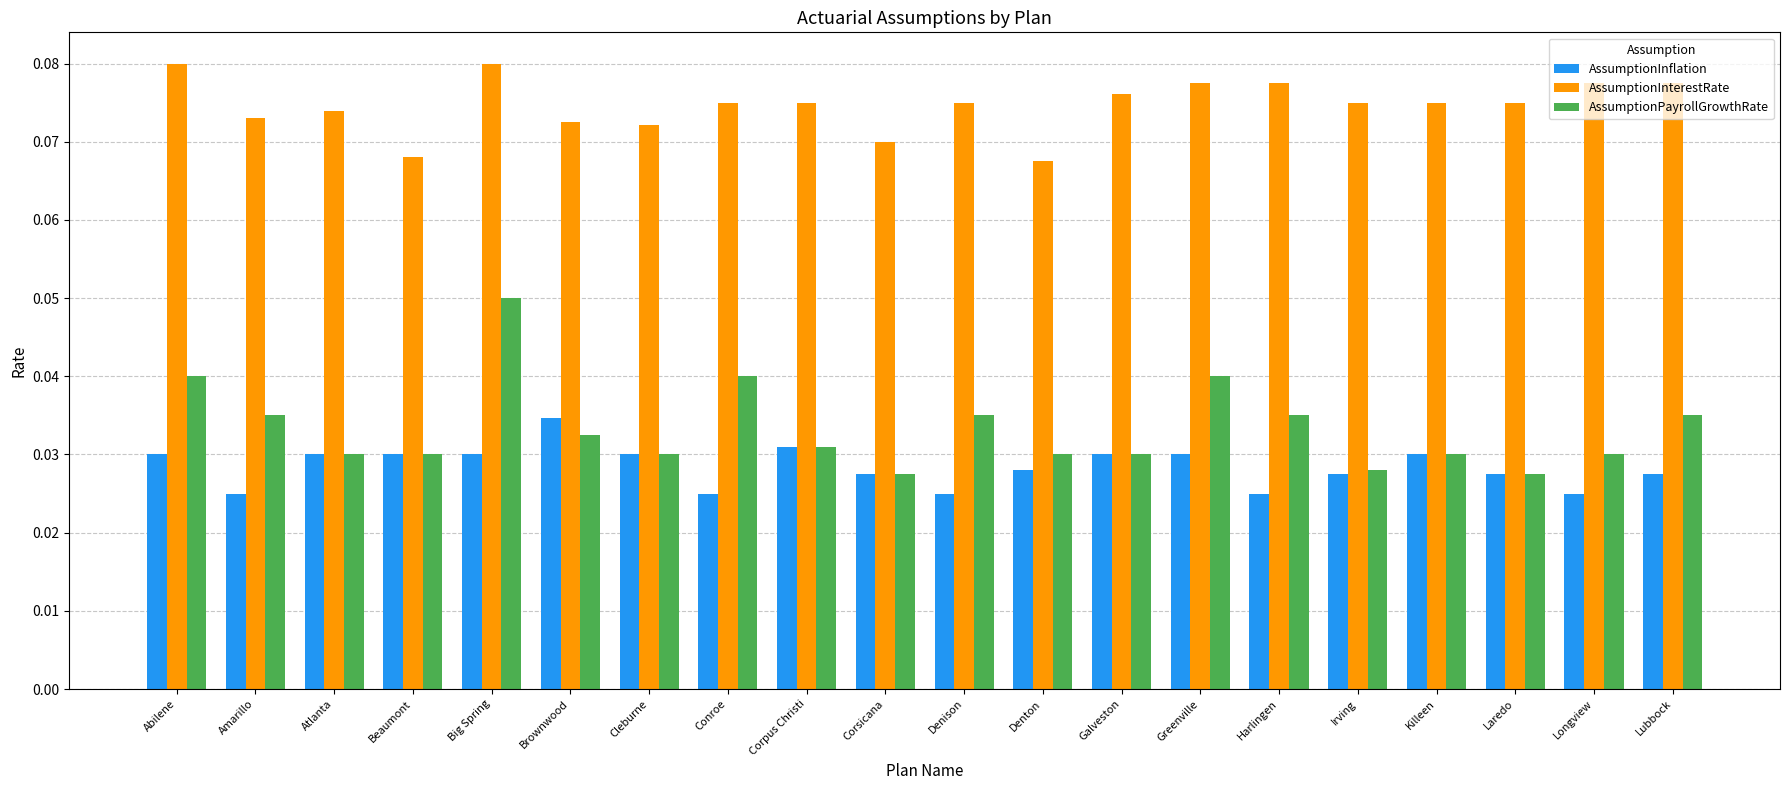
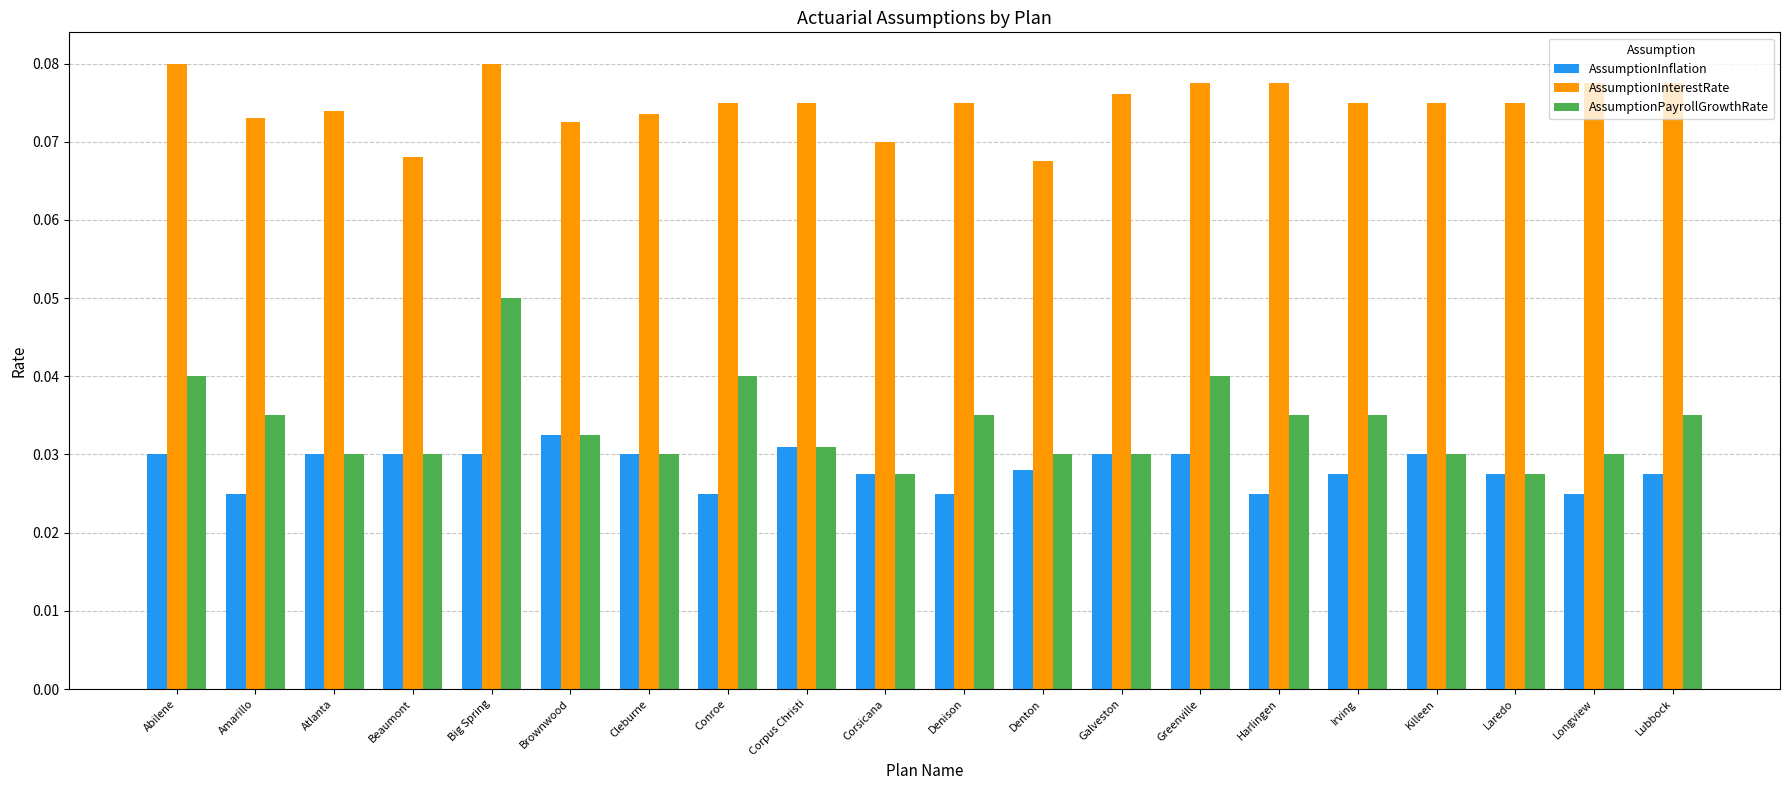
  {
    "AssumptionInflation": {
      "Abilene": 0.030,
      "Amarillo": 0.025,
      "Atlanta": 0.030,
      "Beaumont": 0.030,
      "Big Spring": 0.030,
-     "Brownwood": 0.035,
+     "Brownwood": 0.033,
      "Cleburne": 0.030,
      "Conroe": 0.025,
      "Corpus Christi": 0.031,
      "Corsicana": 0.028,
      "Denison": 0.025,
      "Denton": 0.028,
      "Galveston": 0.030,
      "Greenville": 0.030,
      "Harlingen": 0.025,
      "Irving": 0.028,
      "Killeen": 0.030,
      "Laredo": 0.028,
      "Longview": 0.025,
      "Lubbock": 0.028
    },
    "AssumptionInterestRate": {
      "Abilene": 0.080,
      "Amarillo": 0.073,
      "Atlanta": 0.074,
      "Beaumont": 0.068,
      "Big Spring": 0.080,
      "Brownwood": 0.073,
-     "Cleburne": 0.072,
+     "Cleburne": 0.074,
      "Conroe": 0.075,
      "Corpus Christi": 0.075,
      "Corsicana": 0.070,
      "Denison": 0.075,
      "Denton": 0.068,
      "Galveston": 0.076,
      "Greenville": 0.078,
      "Harlingen": 0.078,
      "Irving": 0.075,
      "Killeen": 0.075,
      "Laredo": 0.075
    },
    "AssumptionPayrollGrowthRate": {
      "Abilene": 0.040,
      "Amarillo": 0.035,
      "Atlanta": 0.030,
      "Beaumont": 0.030,
      "Big Spring": 0.050,
      "Brownwood": 0.033,
      "Cleburne": 0.030,
      "Conroe": 0.040,
      "Corpus Christi": 0.031,
      "Corsicana": 0.028,
      "Denison": 0.035,
      "Denton": 0.030,
      "Galveston": 0.030,
      "Greenville": 0.040,
      "Harlingen": 0.035,
-     "Irving": 0.028,
+     "Irving": 0.035,
      "Killeen": 0.030,
      "Laredo": 0.028,
      "Longview": 0.030,
      "Lubbock": 0.035
    }
  }
